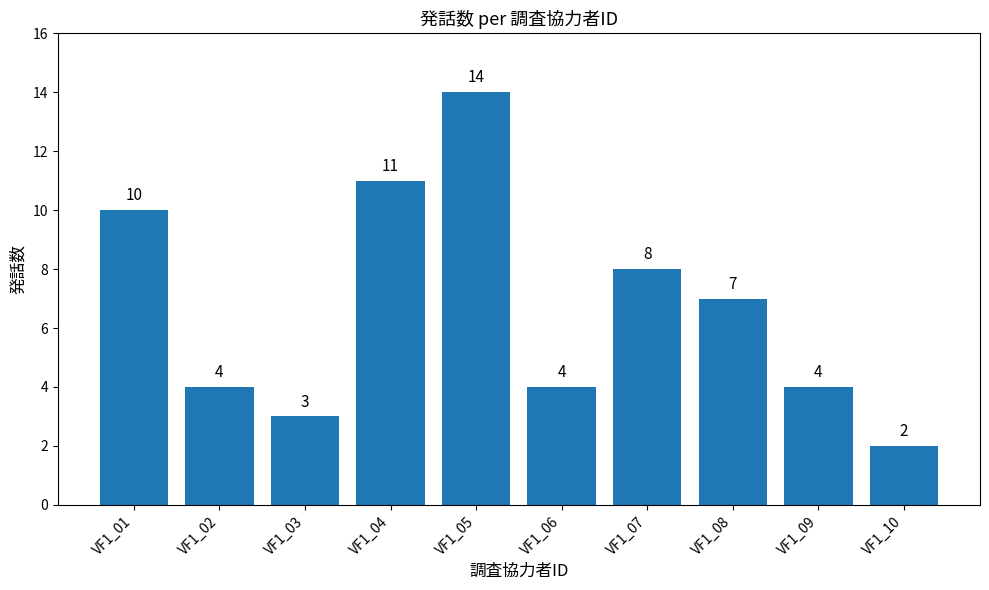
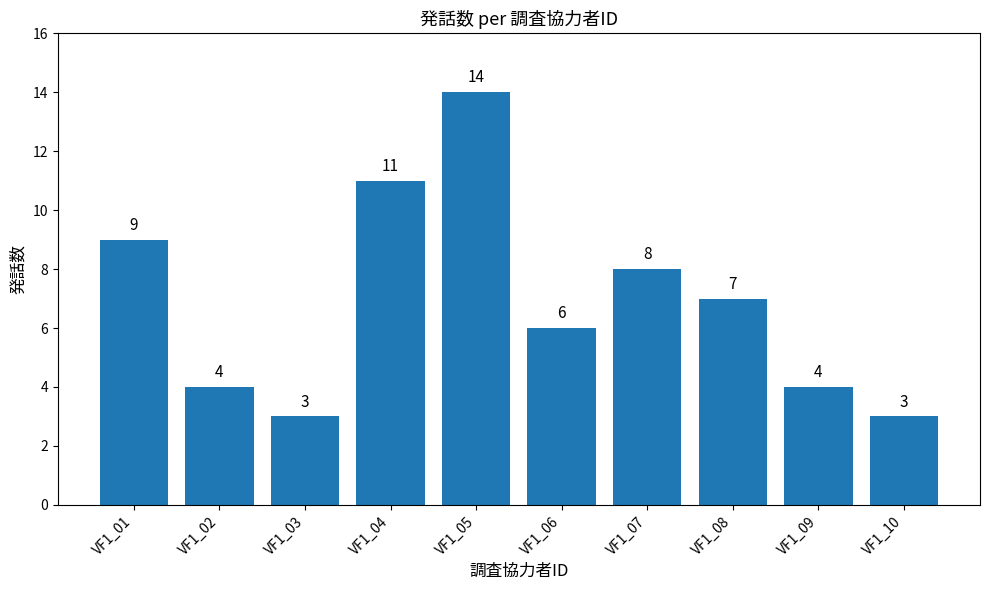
  {
-   "VF1_01": 10,
+   "VF1_01": 9,
    "VF1_02": 4,
    "VF1_03": 3,
    "VF1_04": 11,
    "VF1_05": 14,
-   "VF1_06": 4,
+   "VF1_06": 6,
    "VF1_07": 8,
    "VF1_08": 7,
    "VF1_09": 4,
-   "VF1_10": 2
+   "VF1_10": 3
  }
